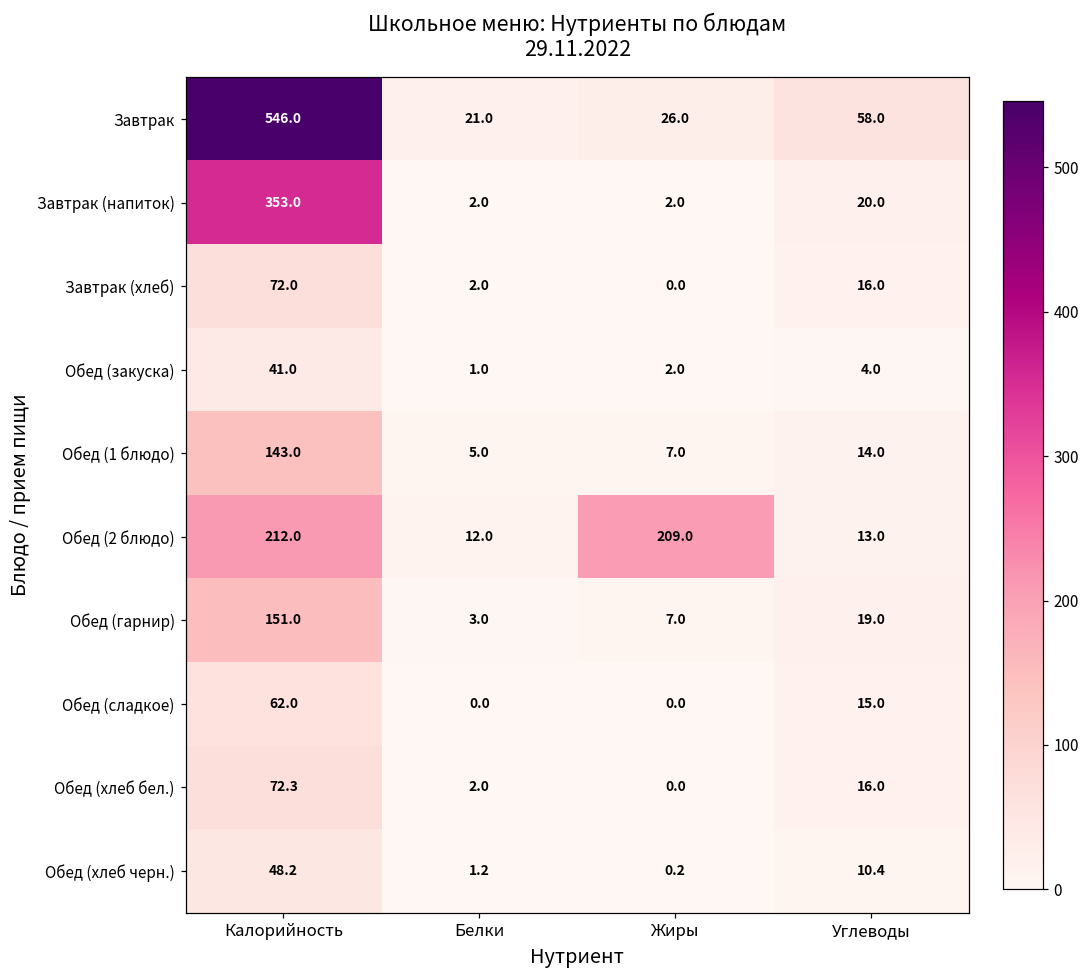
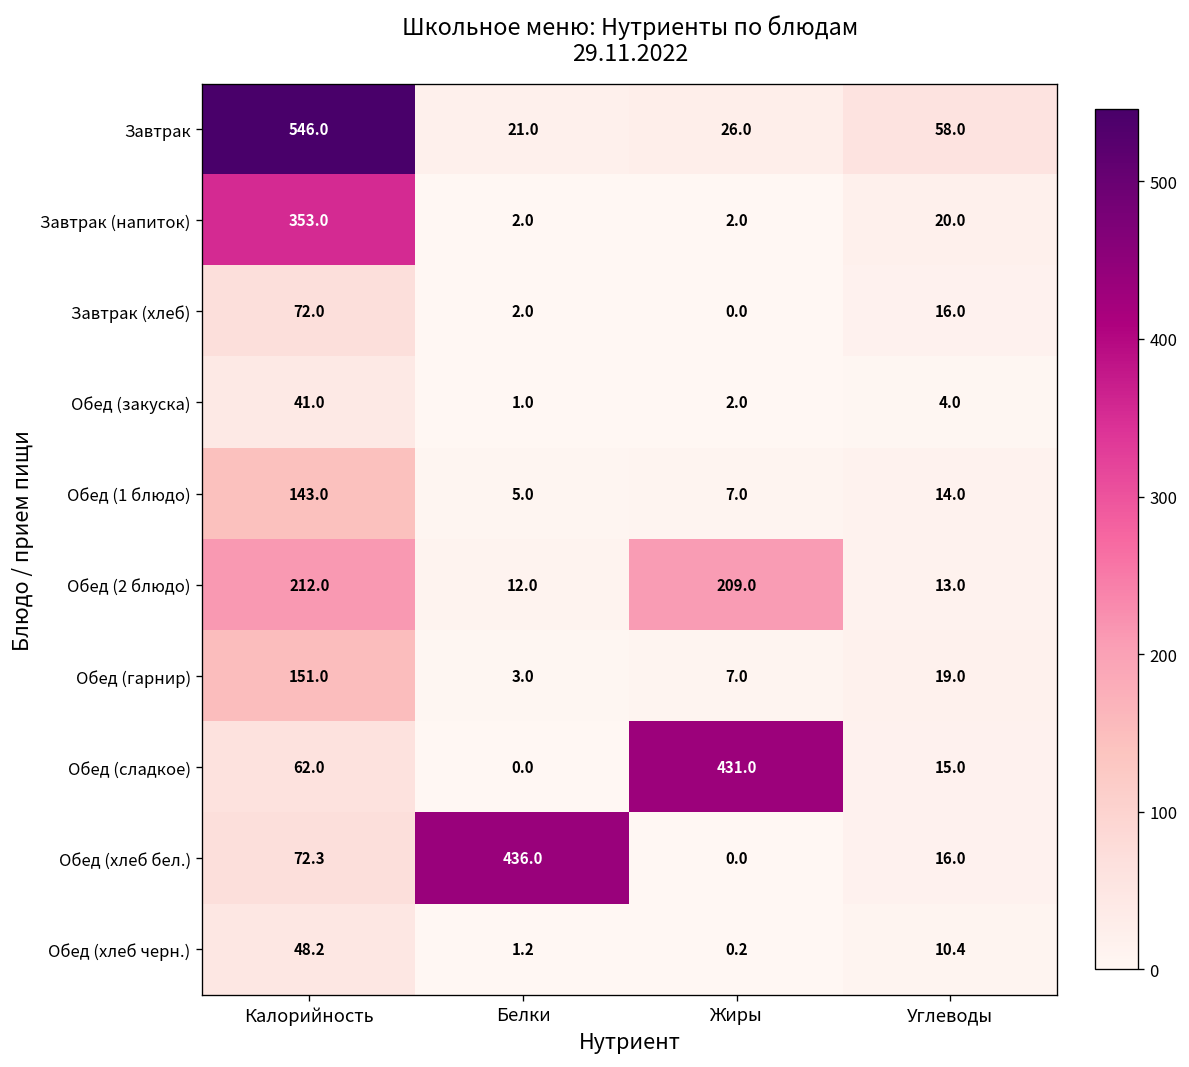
  {
    "Завтрак": {
      "Калорийность": 546.0,
      "Белки": 21.0,
      "Жиры": 26.0,
      "Углеводы": 58.0
    },
    "Завтрак (напиток)": {
      "Калорийность": 353.0,
      "Белки": 2.0,
      "Жиры": 2.0,
      "Углеводы": 20.0
    },
    "Завтрак (хлеб)": {
      "Калорийность": 72.0,
      "Белки": 2.0,
      "Жиры": 0.0,
      "Углеводы": 16.0
    },
    "Обед (закуска)": {
      "Калорийность": 41.0,
      "Белки": 1.0,
      "Жиры": 2.0,
      "Углеводы": 4.0
    },
    "Обед (1 блюдо)": {
      "Калорийность": 143.0,
      "Белки": 5.0,
      "Жиры": 7.0,
      "Углеводы": 14.0
    },
    "Обед (2 блюдо)": {
      "Калорийность": 212.0,
      "Белки": 12.0,
      "Жиры": 209.0,
      "Углеводы": 13.0
    },
    "Обед (гарнир)": {
      "Калорийность": 151.0,
      "Белки": 3.0,
      "Жиры": 7.0,
      "Углеводы": 19.0
    },
    "Обед (сладкое)": {
      "Калорийность": 62.0,
      "Белки": 0.0,
-     "Жиры": 0.0,
+     "Жиры": 431.0,
      "Углеводы": 15.0
    },
    "Обед (хлеб бел.)": {
      "Калорийность": 72.3,
-     "Белки": 2.0,
+     "Белки": 436.0,
      "Жиры": 0.0,
      "Углеводы": 16.0
    },
    "Обед (хлеб черн.)": {
      "Калорийность": 48.2,
      "Белки": 1.2,
      "Жиры": 0.2,
      "Углеводы": 10.4
    }
  }
